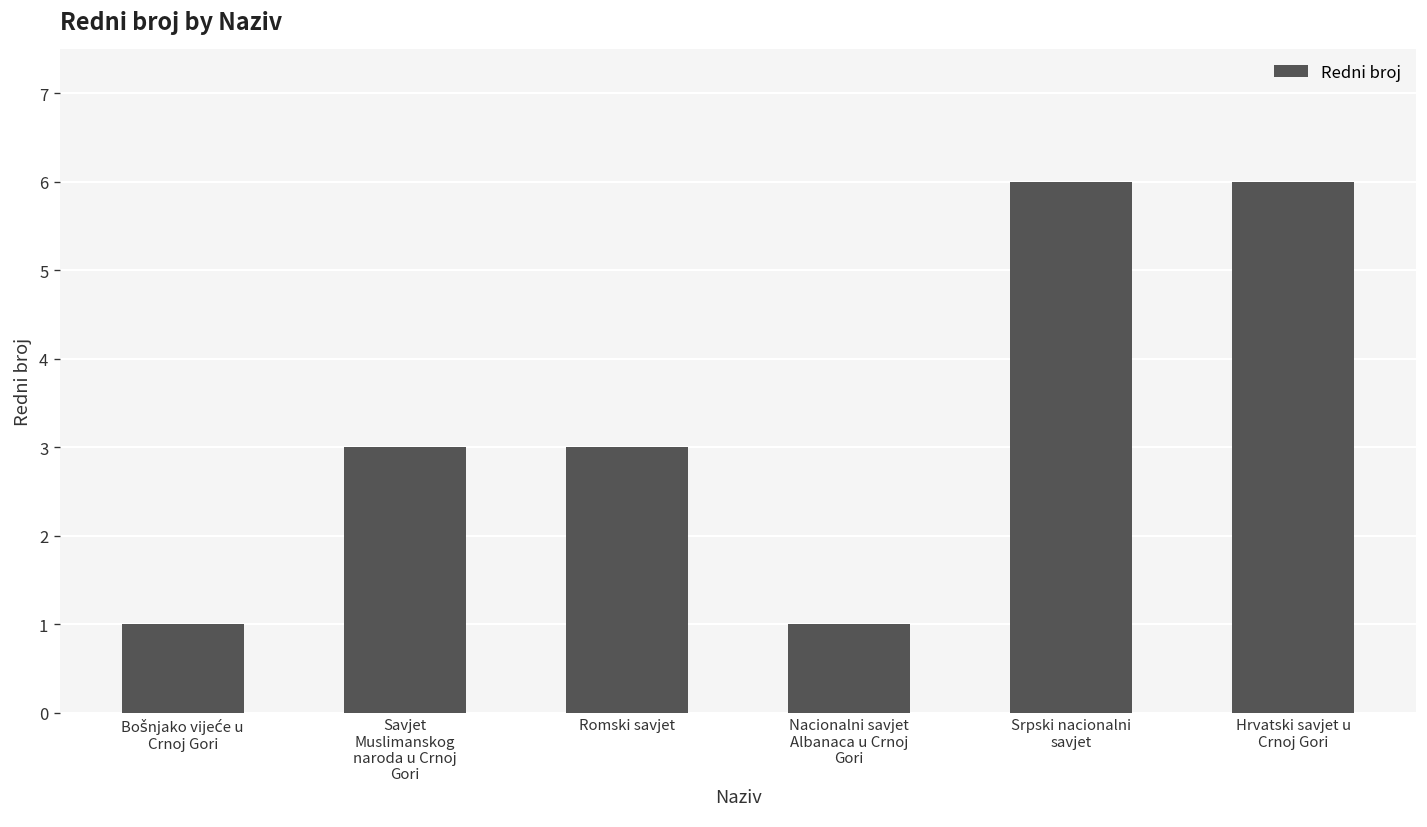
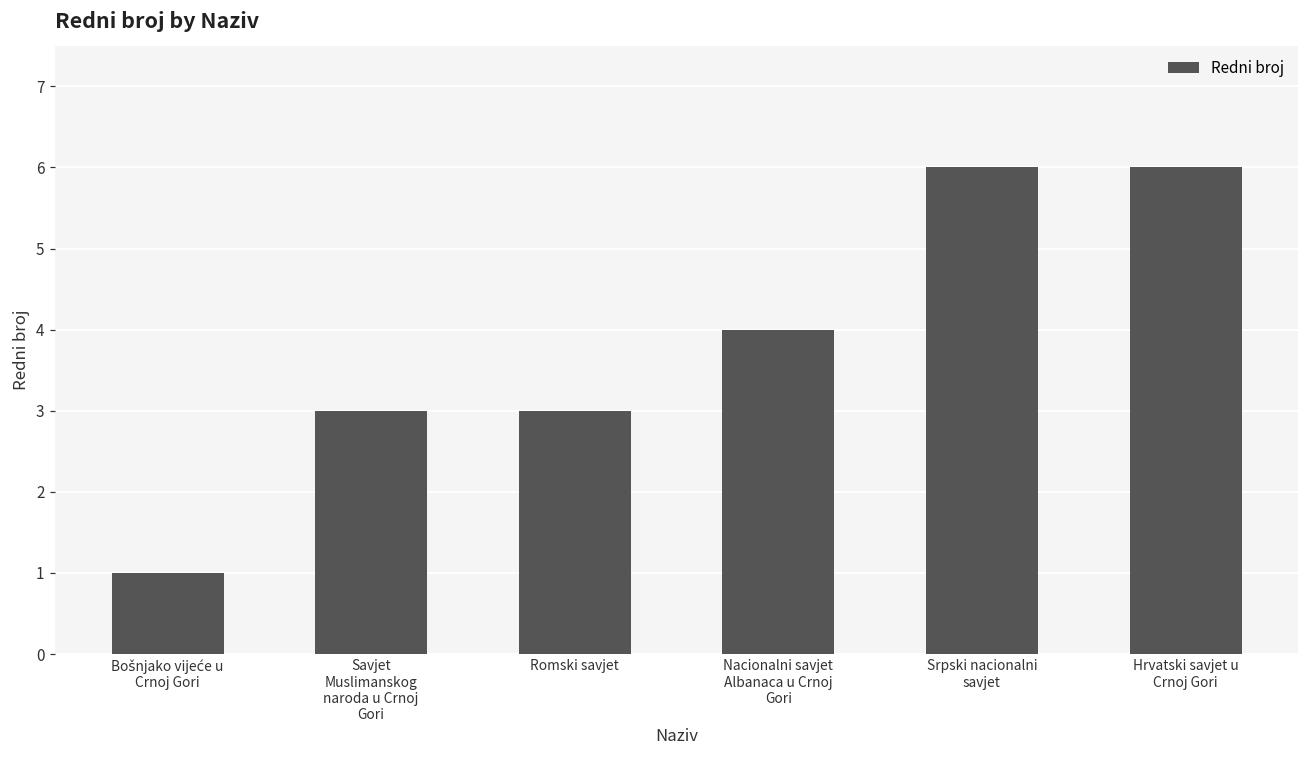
  {
    "Bošnjako vijeće u Crnoj Gori": 1,
    "Savjet Muslimanskog naroda u Crnoj Gori": 3,
    "Romski savjet": 3,
-   "Nacionalni savjet Albanaca u Crnoj Gori": 1,
+   "Nacionalni savjet Albanaca u Crnoj Gori": 4,
    "Srpski nacionalni savjet": 6,
    "Hrvatski savjet u Crnoj Gori": 6
  }
